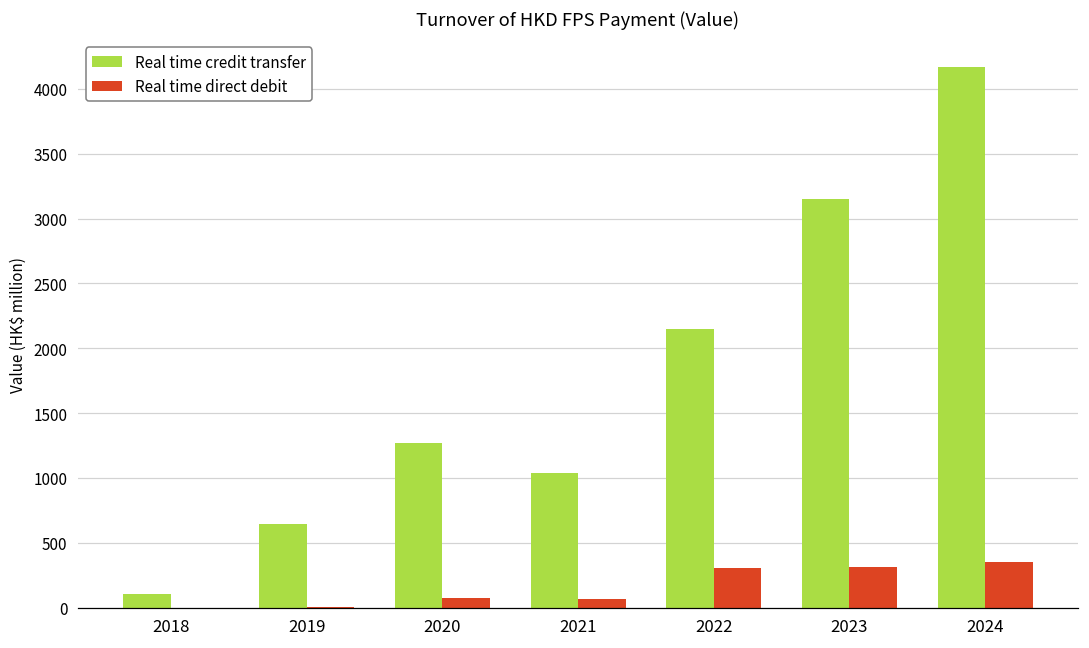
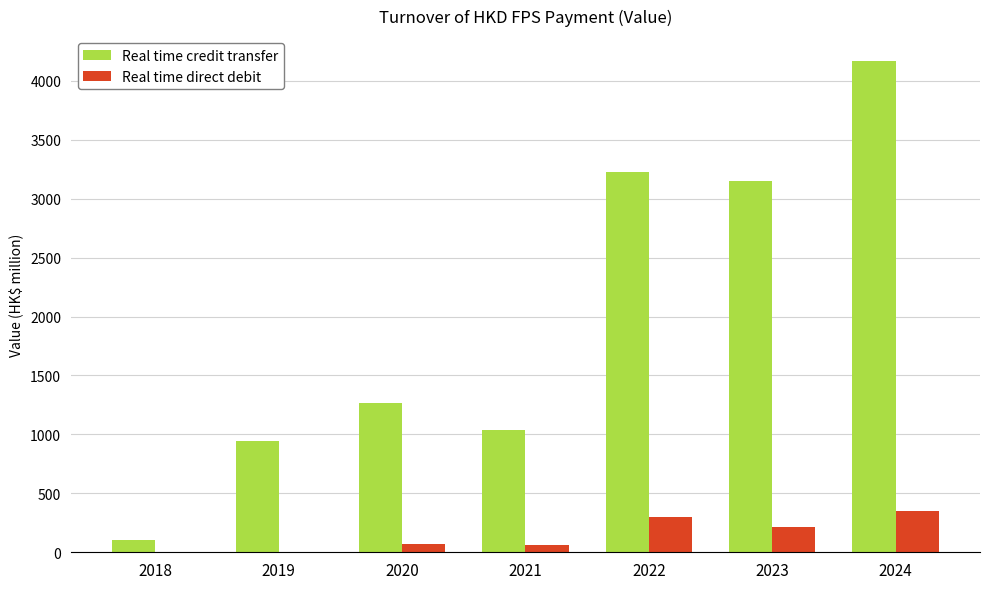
  {
    "Real time credit transfer": {
      "2018": 100,
-     "2019": 640,
+     "2019": 940,
      "2020": 1270,
      "2021": 1040,
-     "2022": 2150,
+     "2022": 3230,
      "2023": 3150,
      "2024": 4170
    },
    "Real time direct debit": {
      "2020": 70,
      "2021": 60,
      "2022": 300,
-     "2023": 310,
+     "2023": 220,
      "2024": 350
    }
  }
